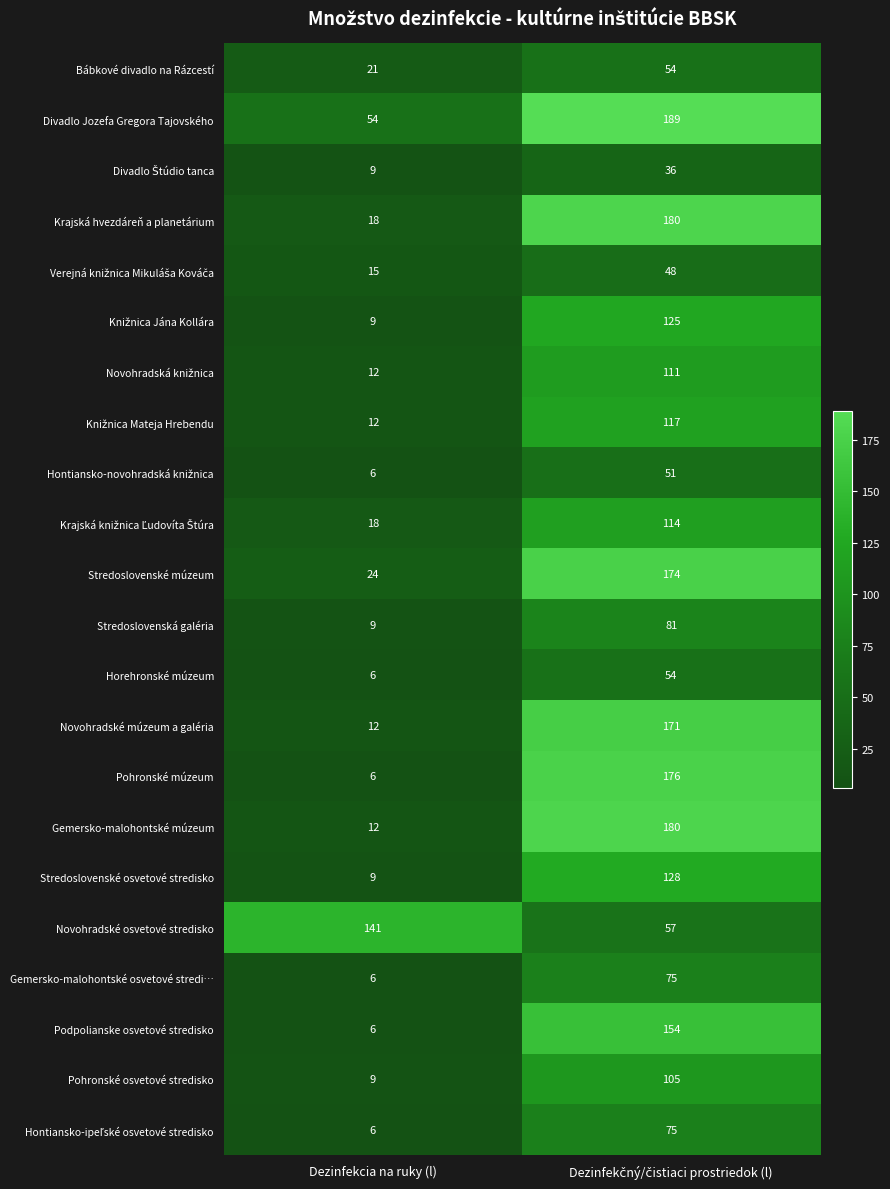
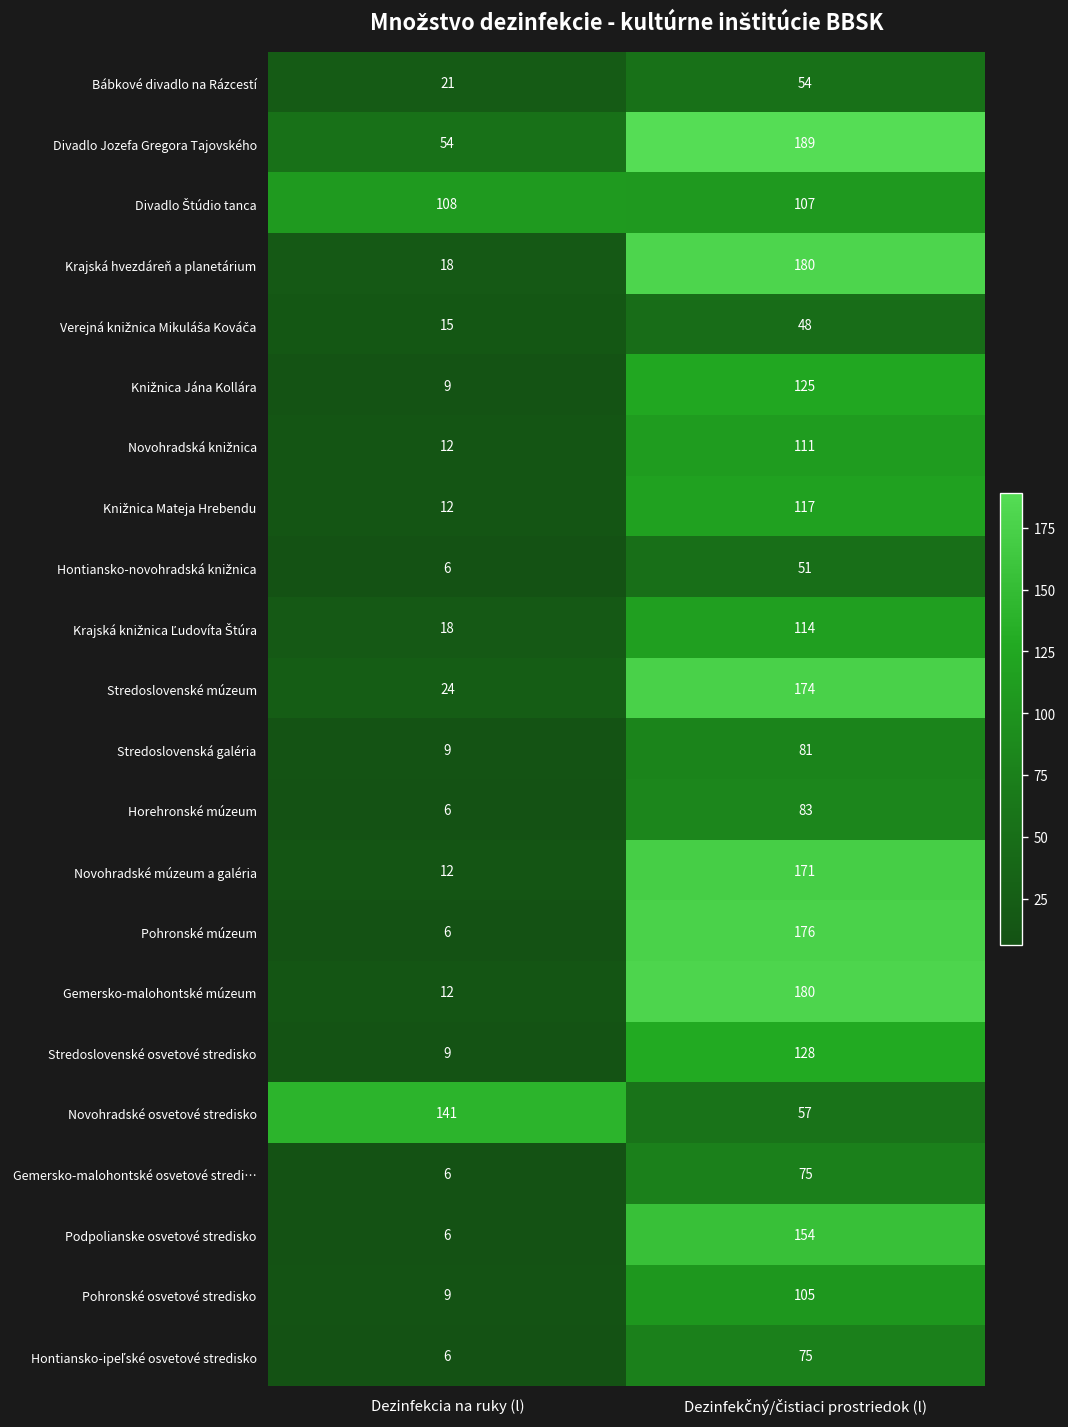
  {
    "Bábkové divadlo na Rázcestí": {
      "Dezinfekcia na ruky (l)": 21,
      "Dezinfekčný/čistiaci prostriedok (l)": 54
    },
    "Divadlo Jozefa Gregora Tajovského": {
      "Dezinfekcia na ruky (l)": 54,
      "Dezinfekčný/čistiaci prostriedok (l)": 189
    },
    "Divadlo Štúdio tanca": {
-     "Dezinfekcia na ruky (l)": 9,
-     "Dezinfekčný/čistiaci prostriedok (l)": 36
+     "Dezinfekcia na ruky (l)": 108,
+     "Dezinfekčný/čistiaci prostriedok (l)": 107
    },
    "Krajská hvezdáreň a planetárium": {
      "Dezinfekcia na ruky (l)": 18,
      "Dezinfekčný/čistiaci prostriedok (l)": 180
    },
    "Verejná knižnica Mikuláša Kováča": {
      "Dezinfekcia na ruky (l)": 15,
      "Dezinfekčný/čistiaci prostriedok (l)": 48
    },
    "Knižnica Jána Kollára": {
      "Dezinfekcia na ruky (l)": 9,
      "Dezinfekčný/čistiaci prostriedok (l)": 125
    },
    "Novohradská knižnica": {
      "Dezinfekcia na ruky (l)": 12,
      "Dezinfekčný/čistiaci prostriedok (l)": 111
    },
    "Knižnica Mateja Hrebendu": {
      "Dezinfekcia na ruky (l)": 12,
      "Dezinfekčný/čistiaci prostriedok (l)": 117
    },
    "Hontiansko-novohradská knižnica": {
      "Dezinfekcia na ruky (l)": 6,
      "Dezinfekčný/čistiaci prostriedok (l)": 51
    },
    "Krajská knižnica Ľudovíta Štúra": {
      "Dezinfekcia na ruky (l)": 18,
      "Dezinfekčný/čistiaci prostriedok (l)": 114
    },
    "Stredoslovenské múzeum": {
      "Dezinfekcia na ruky (l)": 24,
      "Dezinfekčný/čistiaci prostriedok (l)": 174
    },
    "Stredoslovenská galéria": {
      "Dezinfekcia na ruky (l)": 9,
      "Dezinfekčný/čistiaci prostriedok (l)": 81
    },
    "Horehronské múzeum": {
      "Dezinfekcia na ruky (l)": 6,
-     "Dezinfekčný/čistiaci prostriedok (l)": 54
+     "Dezinfekčný/čistiaci prostriedok (l)": 83
    },
    "Novohradské múzeum a galéria": {
      "Dezinfekcia na ruky (l)": 12,
      "Dezinfekčný/čistiaci prostriedok (l)": 171
    },
    "Pohronské múzeum": {
      "Dezinfekcia na ruky (l)": 6,
      "Dezinfekčný/čistiaci prostriedok (l)": 176
    },
    "Gemersko-malohontské múzeum": {
      "Dezinfekcia na ruky (l)": 12,
      "Dezinfekčný/čistiaci prostriedok (l)": 180
    },
    "Stredoslovenské osvetové stredisko": {
      "Dezinfekcia na ruky (l)": 9,
      "Dezinfekčný/čistiaci prostriedok (l)": 128
    },
    "Novohradské osvetové stredisko": {
      "Dezinfekcia na ruky (l)": 141,
      "Dezinfekčný/čistiaci prostriedok (l)": 57
    },
    "Gemersko-malohontské osvetové stredi…": {
      "Dezinfekcia na ruky (l)": 6,
      "Dezinfekčný/čistiaci prostriedok (l)": 75
    },
    "Podpolianske osvetové stredisko": {
      "Dezinfekcia na ruky (l)": 6,
      "Dezinfekčný/čistiaci prostriedok (l)": 154
    },
    "Pohronské osvetové stredisko": {
      "Dezinfekcia na ruky (l)": 9,
      "Dezinfekčný/čistiaci prostriedok (l)": 105
    },
    "Hontiansko-ipeľské osvetové stredisko": {
      "Dezinfekcia na ruky (l)": 6,
      "Dezinfekčný/čistiaci prostriedok (l)": 75
    }
  }
